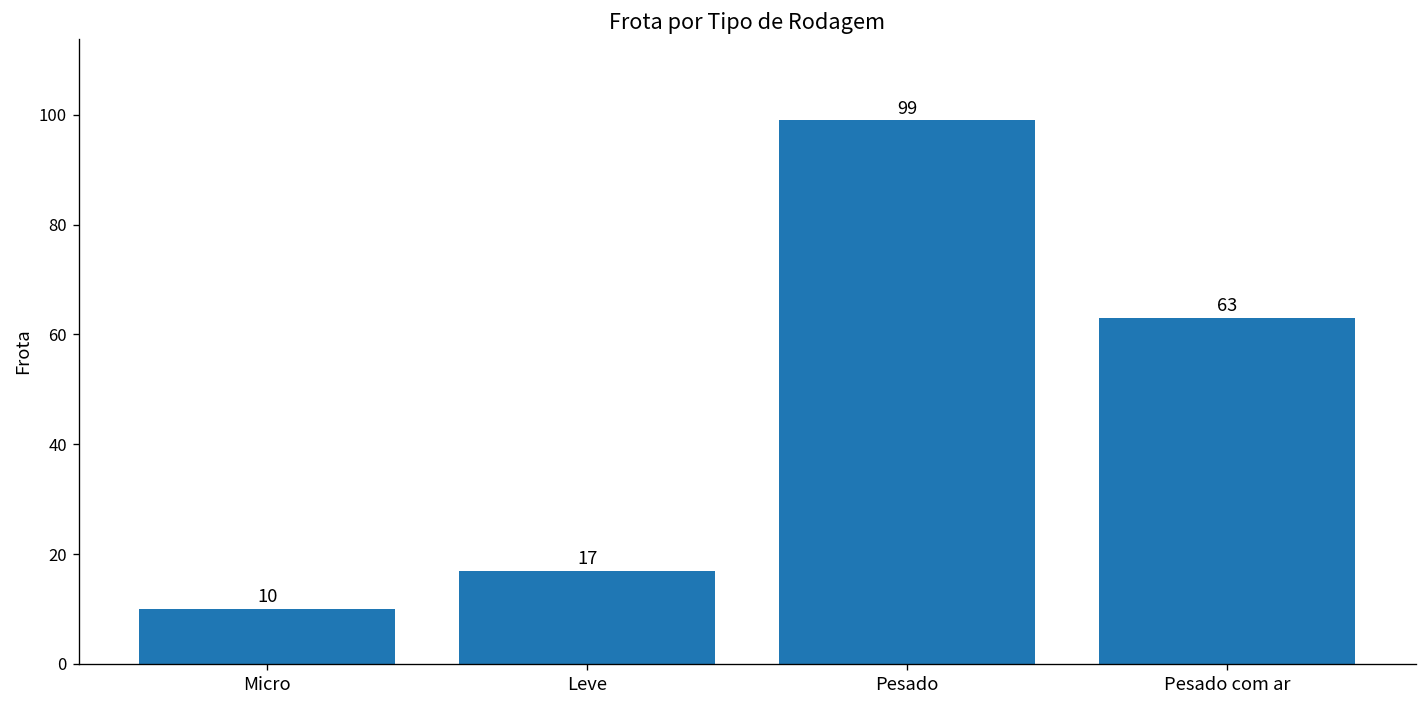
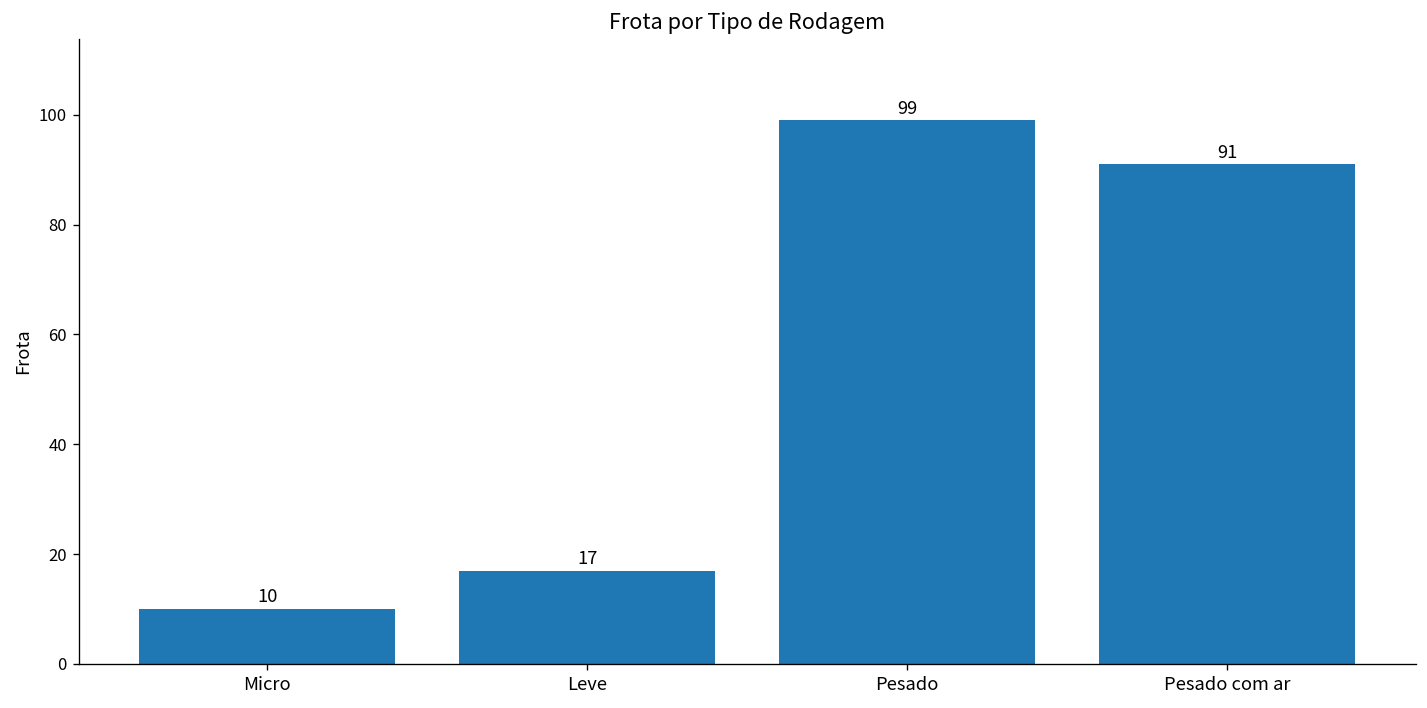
  {
    "Micro": 10,
    "Leve": 17,
    "Pesado": 99,
-   "Pesado com ar": 63
+   "Pesado com ar": 91
  }
